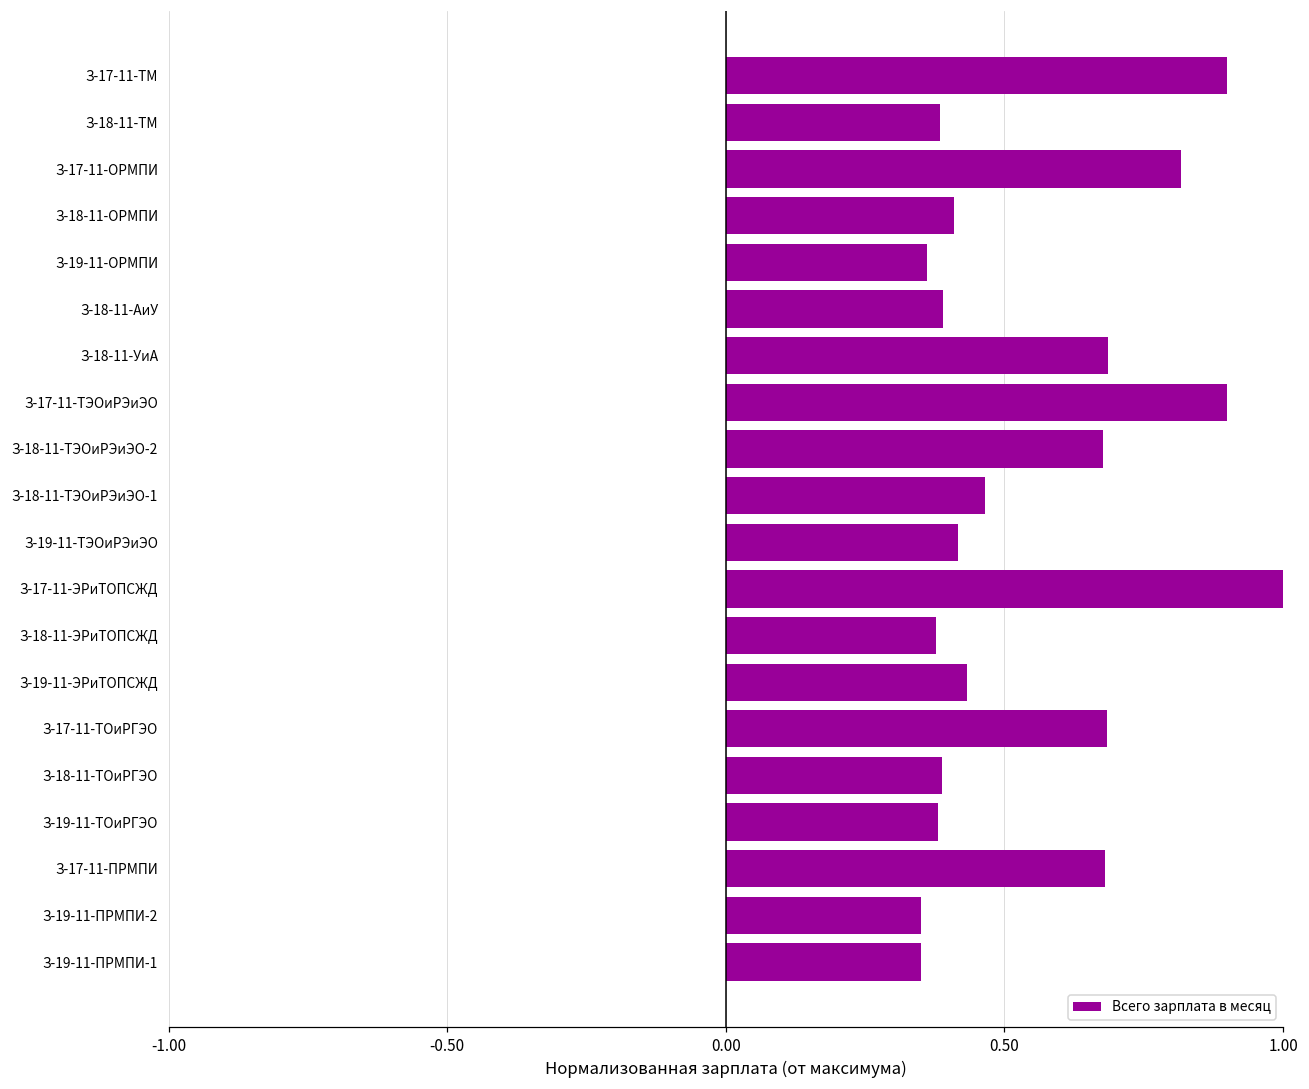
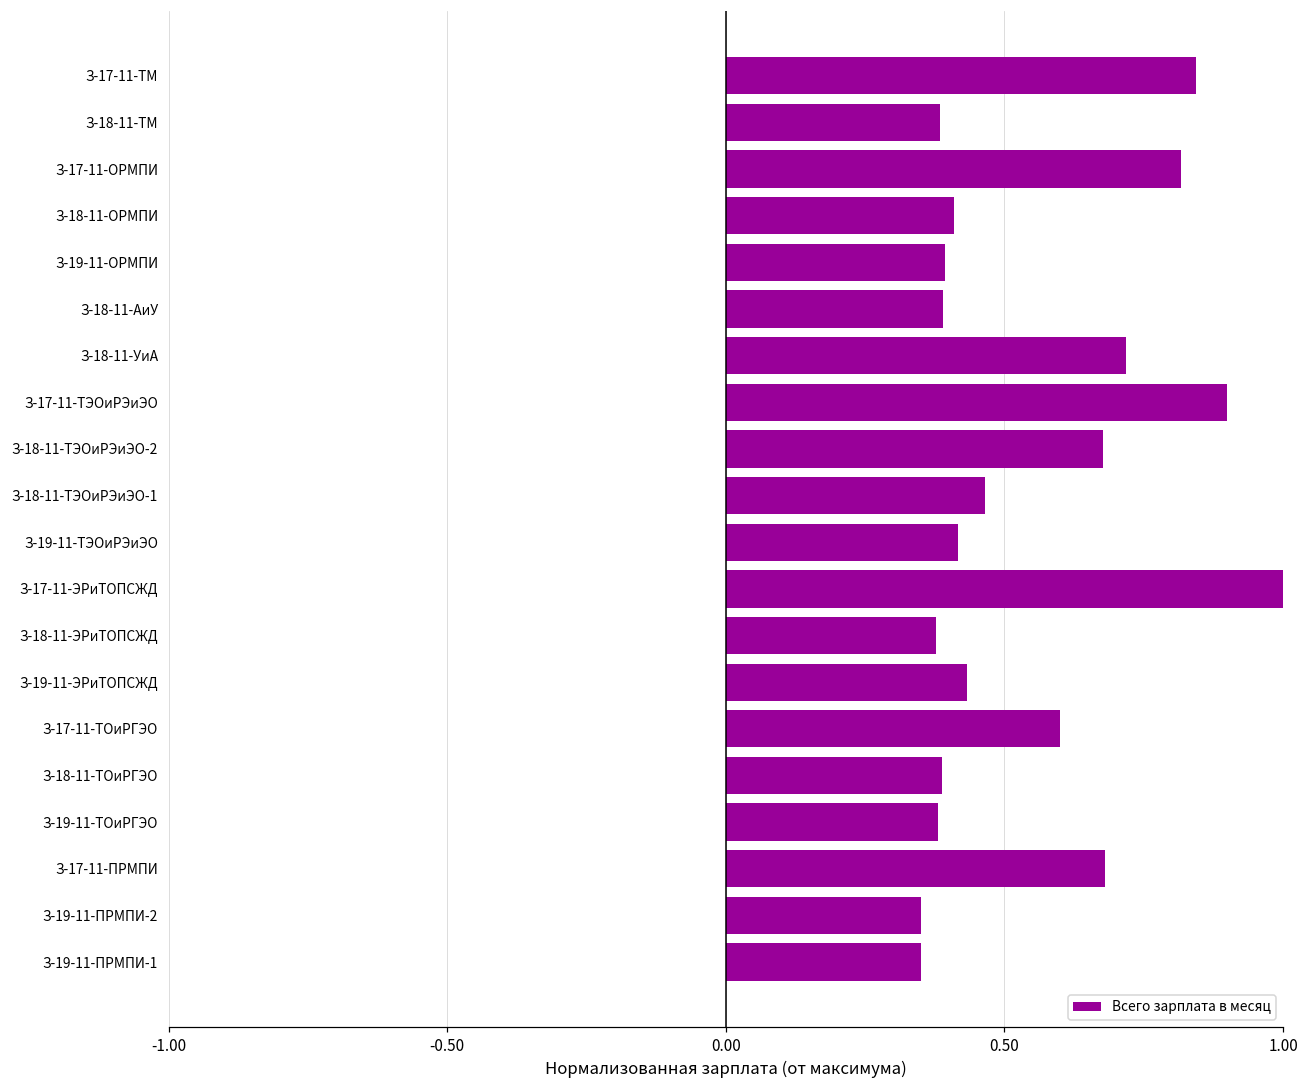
  {
-   "З-17-11-ТМ": 0.90,
+   "З-17-11-ТМ": 0.84,
    "З-18-11-ТМ": 0.38,
    "З-17-11-ОРМПИ": 0.82,
    "З-18-11-ОРМПИ": 0.41,
-   "З-19-11-ОРМПИ": 0.36,
+   "З-19-11-ОРМПИ": 0.39,
    "З-18-11-АиУ": 0.39,
-   "З-18-11-УиА": 0.69,
+   "З-18-11-УиА": 0.72,
    "З-17-11-ТЭОиРЭиЭО": 0.90,
    "З-18-11-ТЭОиРЭиЭО-2": 0.68,
    "З-18-11-ТЭОиРЭиЭО-1": 0.47,
    "З-19-11-ТЭОиРЭиЭО": 0.42,
    "З-17-11-ЭРиТОПСЖД": 1.00,
    "З-18-11-ЭРиТОПСЖД": 0.38,
    "З-19-11-ЭРиТОПСЖД": 0.43,
-   "З-17-11-ТОиРГЭО": 0.68,
+   "З-17-11-ТОиРГЭО": 0.60,
    "З-18-11-ТОиРГЭО": 0.39,
    "З-19-11-ТОиРГЭО": 0.38,
    "З-17-11-ПРМПИ": 0.68,
    "З-19-11-ПРМПИ-2": 0.35,
    "З-19-11-ПРМПИ-1": 0.35
  }
